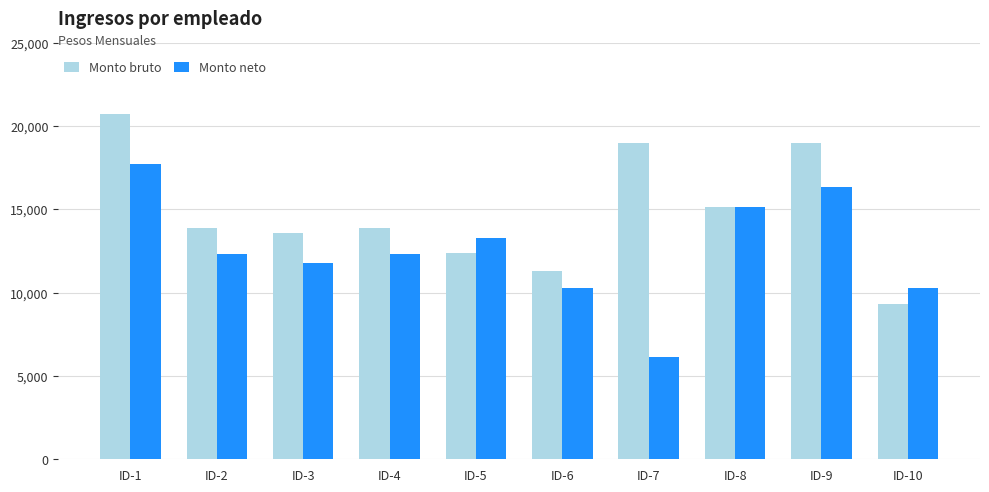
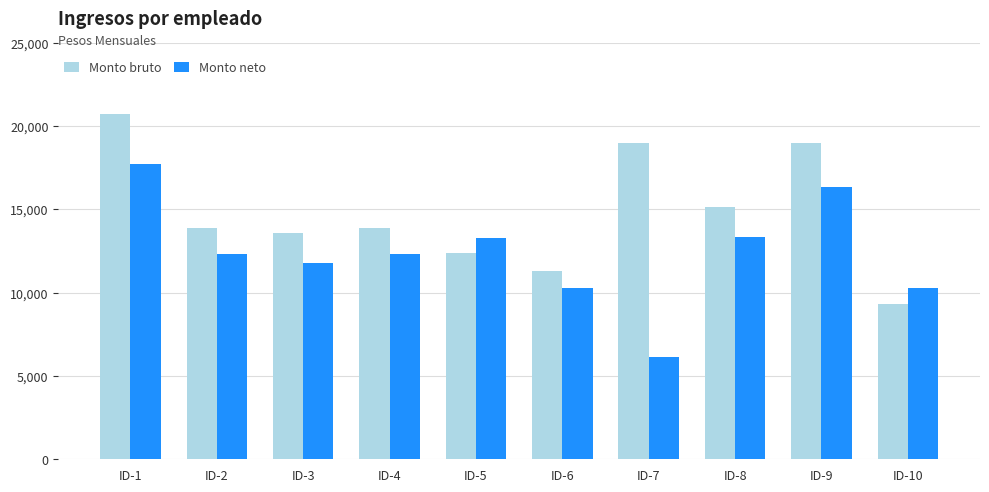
  {
    "Monto bruto": {
      "ID-1": "20,700",
      "ID-2": "13,900",
      "ID-3": "13,600",
      "ID-4": "13,900",
      "ID-5": "12,400",
      "ID-6": "11,300",
      "ID-7": "19,000",
      "ID-8": "15,100",
      "ID-9": "19,000",
      "ID-10": "9,300"
    },
    "Monto neto": {
      "ID-1": "17,700",
      "ID-2": "12,300",
      "ID-3": "11,800",
      "ID-4": "12,300",
      "ID-5": "13,300",
      "ID-6": "10,300",
      "ID-7": "6,200",
-     "ID-8": "15,100",
+     "ID-8": "13,300",
      "ID-9": "16,300",
      "ID-10": "10,300"
    }
  }
